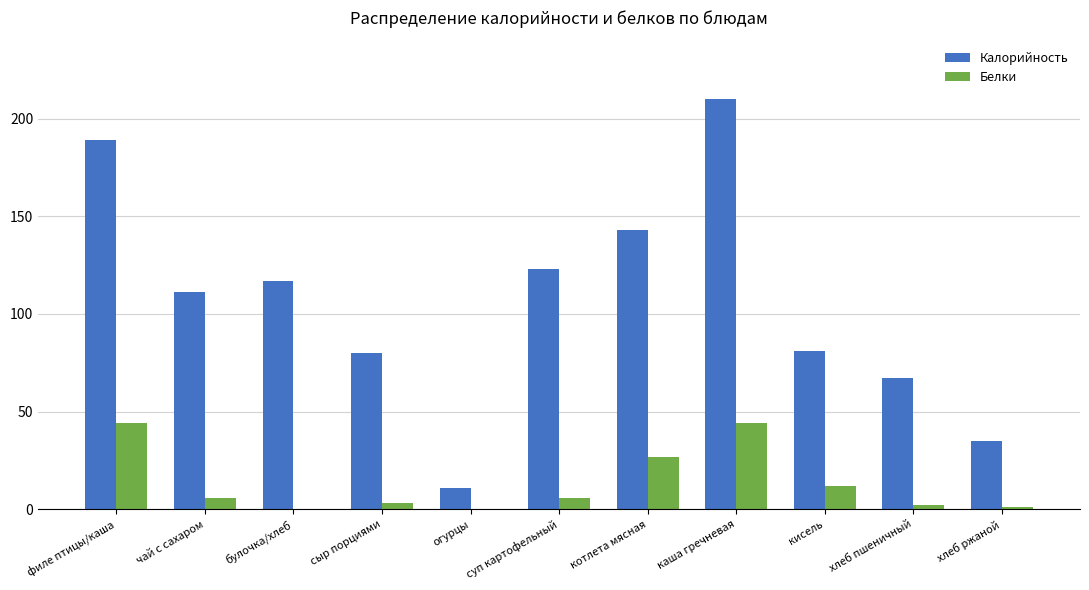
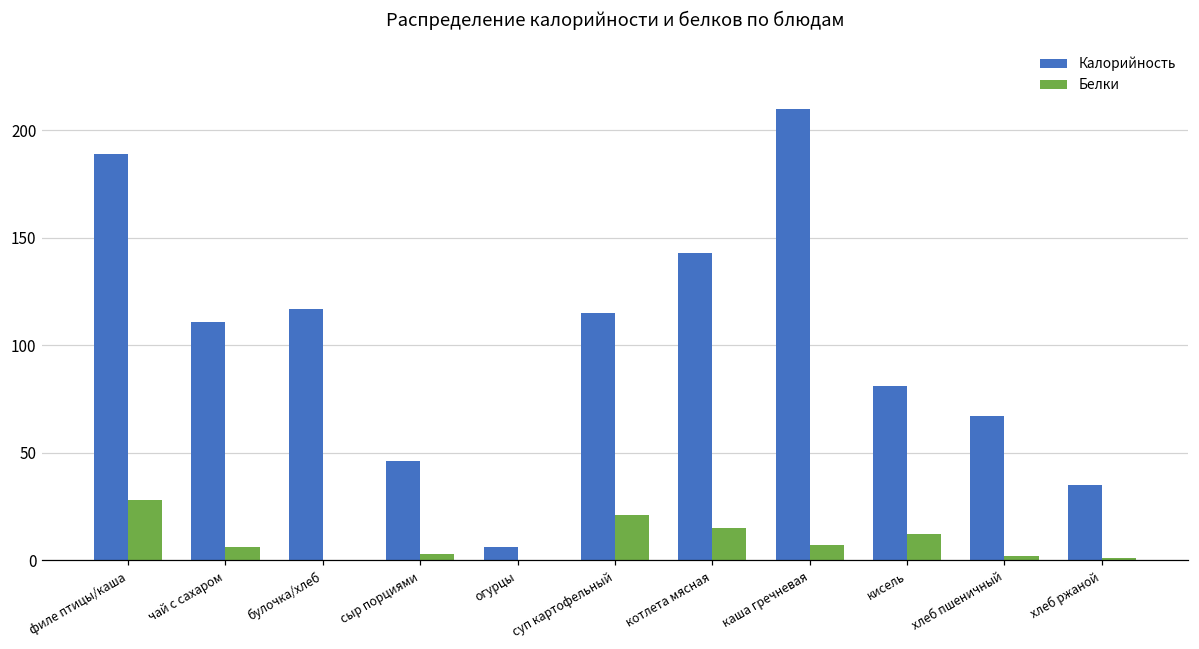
  {
    "Калорийность": {
      "филе птицы/каша": 189,
      "чай с сахаром": 111,
      "булочка/хлеб": 117,
-     "сыр порциями": 80,
-     "огурцы": 11,
-     "суп картофельный": 123,
+     "сыр порциями": 46,
+     "огурцы": 6,
+     "суп картофельный": 115,
      "котлета мясная": 143,
      "каша гречневая": 210,
      "кисель": 81,
      "хлеб пшеничный": 67,
      "хлеб ржаной": 35
    },
    "Белки": {
-     "филе птицы/каша": 44,
+     "филе птицы/каша": 28,
      "чай с сахаром": 6,
      "булочка/хлеб": 0,
      "сыр порциями": 3,
      "огурцы": 0,
-     "суп картофельный": 6,
-     "котлета мясная": 27,
-     "каша гречневая": 44,
+     "суп картофельный": 21,
+     "котлета мясная": 15,
+     "каша гречневая": 7,
      "кисель": 12,
      "хлеб пшеничный": 2
    }
  }
